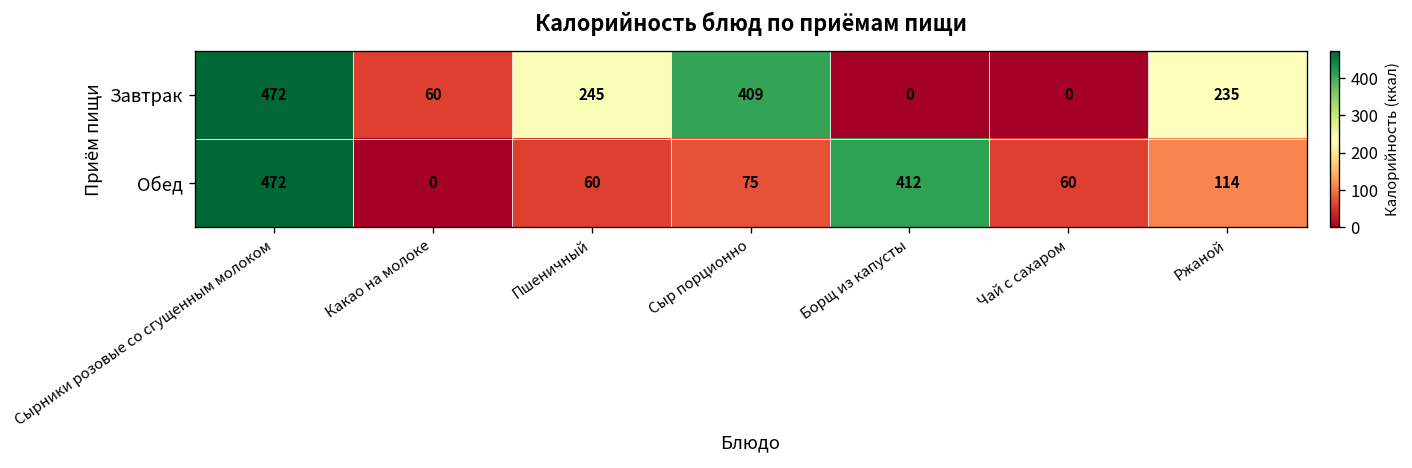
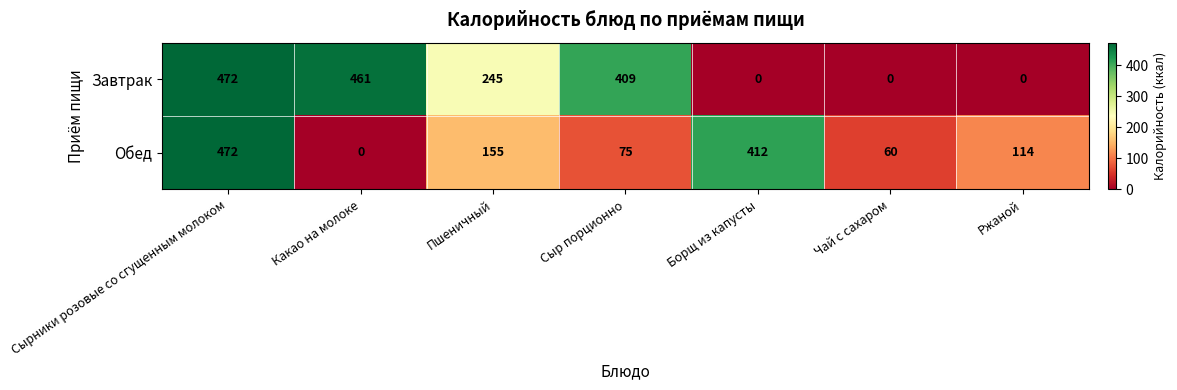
  {
    "Завтрак": {
      "Сырники розовые со сгущенным молоком": 472,
-     "Какао на молоке": 60,
+     "Какао на молоке": 461,
      "Пшеничный": 245,
      "Сыр порционно": 409,
      "Борщ из капусты": 0,
      "Чай с сахаром": 0,
-     "Ржаной": 235
+     "Ржаной": 0
    },
    "Обед": {
      "Сырники розовые со сгущенным молоком": 472,
      "Какао на молоке": 0,
-     "Пшеничный": 60,
+     "Пшеничный": 155,
      "Сыр порционно": 75,
      "Борщ из капусты": 412,
      "Чай с сахаром": 60,
      "Ржаной": 114
    }
  }
